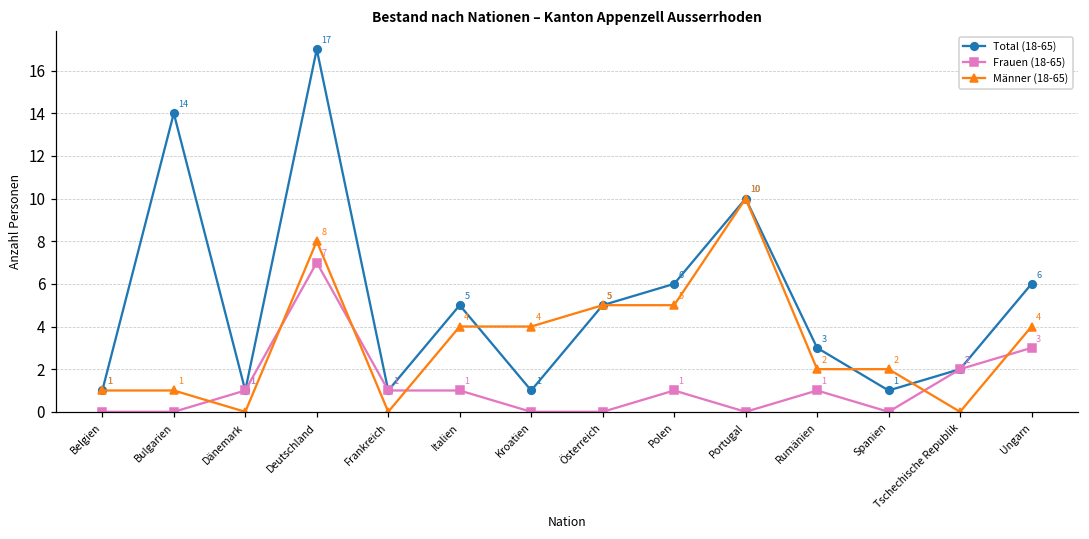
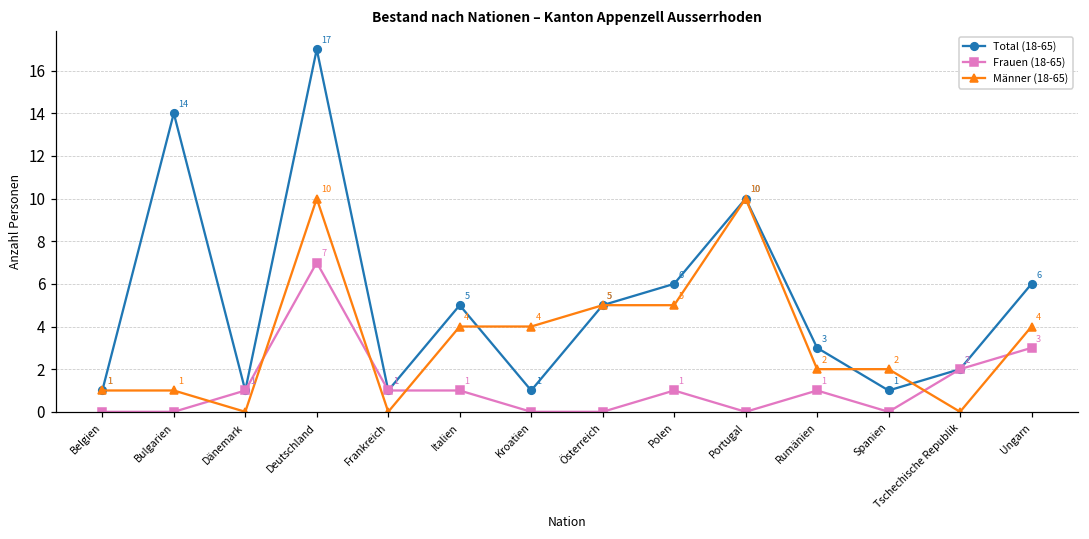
  {
    "Total (18-65)": {
      "Bulgarien": 14,
      "Deutschland": 17,
      "Italien": 5,
      "Kroatien": 1,
      "Polen": 6,
      "Rumänien": 3,
      "Spanien": 1,
      "Ungarn": 6
    },
    "Frauen (18-65)": {
      "Deutschland": 7,
      "Italien": 1,
      "Polen": 1,
      "Rumänien": 1,
      "Ungarn": 3
    },
    "Männer (18-65)": {
      "Bulgarien": 1,
-     "Deutschland": 8,
+     "Deutschland": 10,
      "Italien": 4,
      "Kroatien": 4,
      "Polen": 5,
      "Rumänien": 2,
      "Spanien": 2,
      "Ungarn": 4
    }
  }
